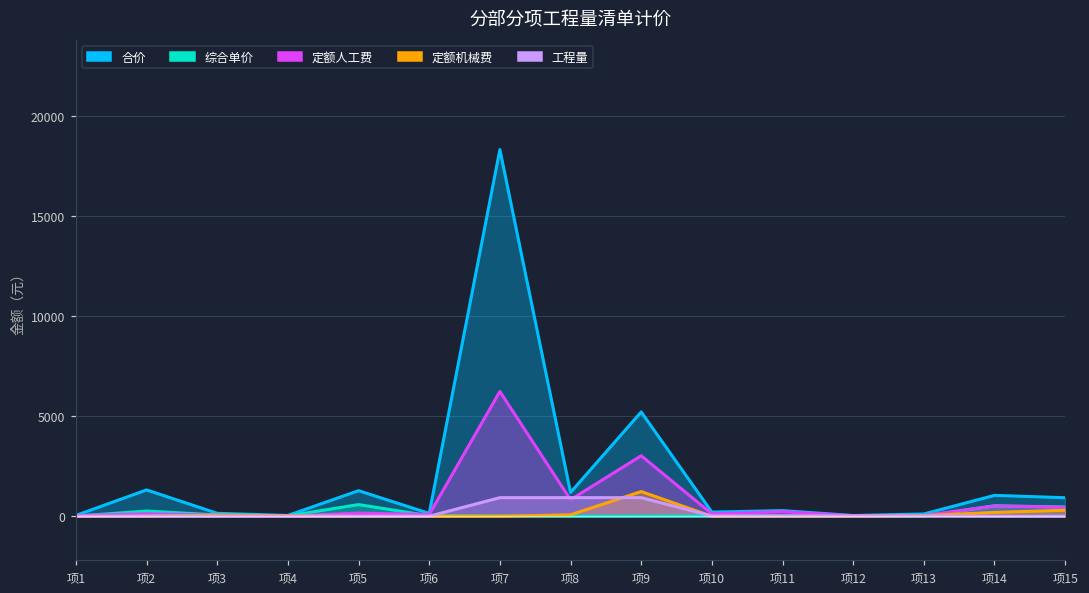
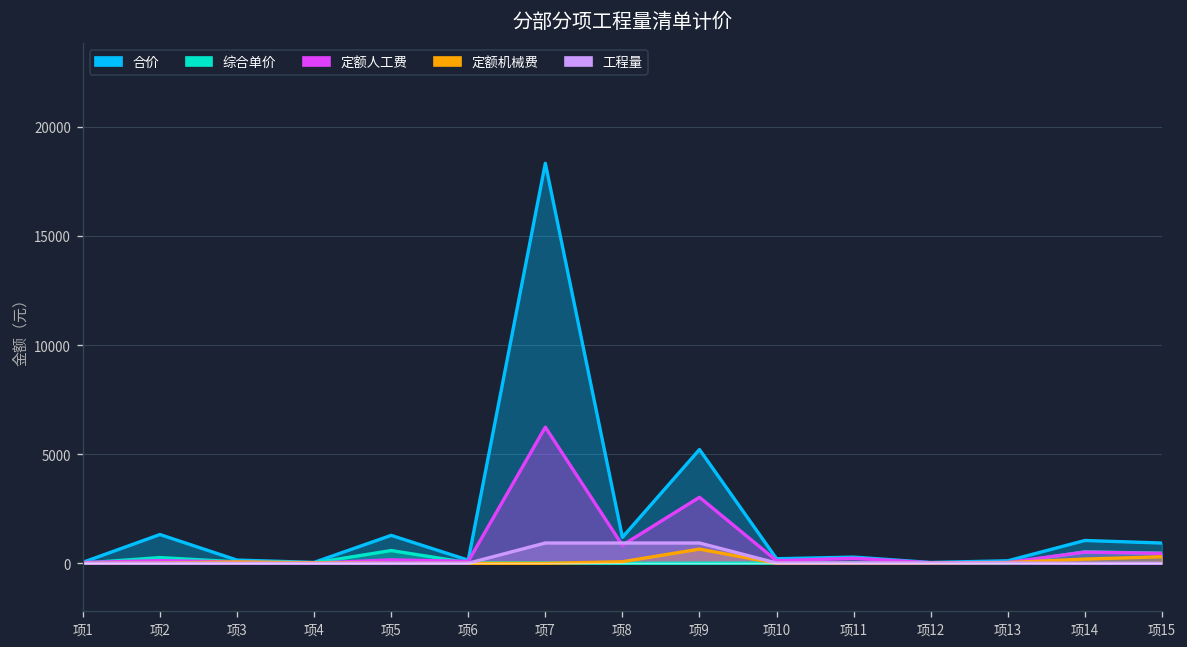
  {
    "定额机械费": {
-     "项9": 1200,
+     "项9": 700,
      "项14": 200,
      "项15": 300
    }
  }
